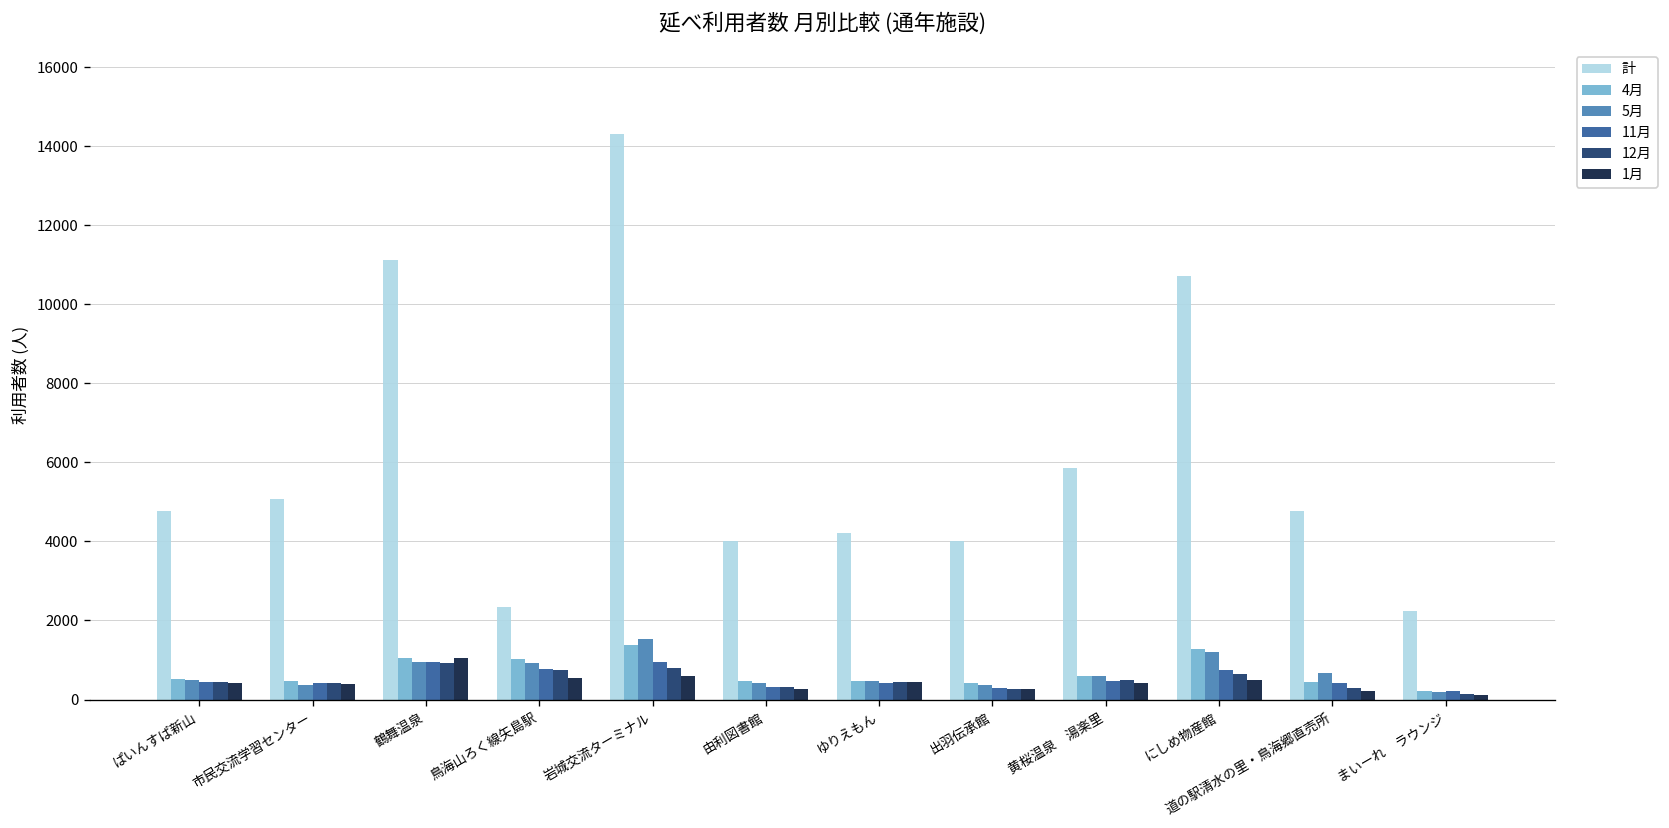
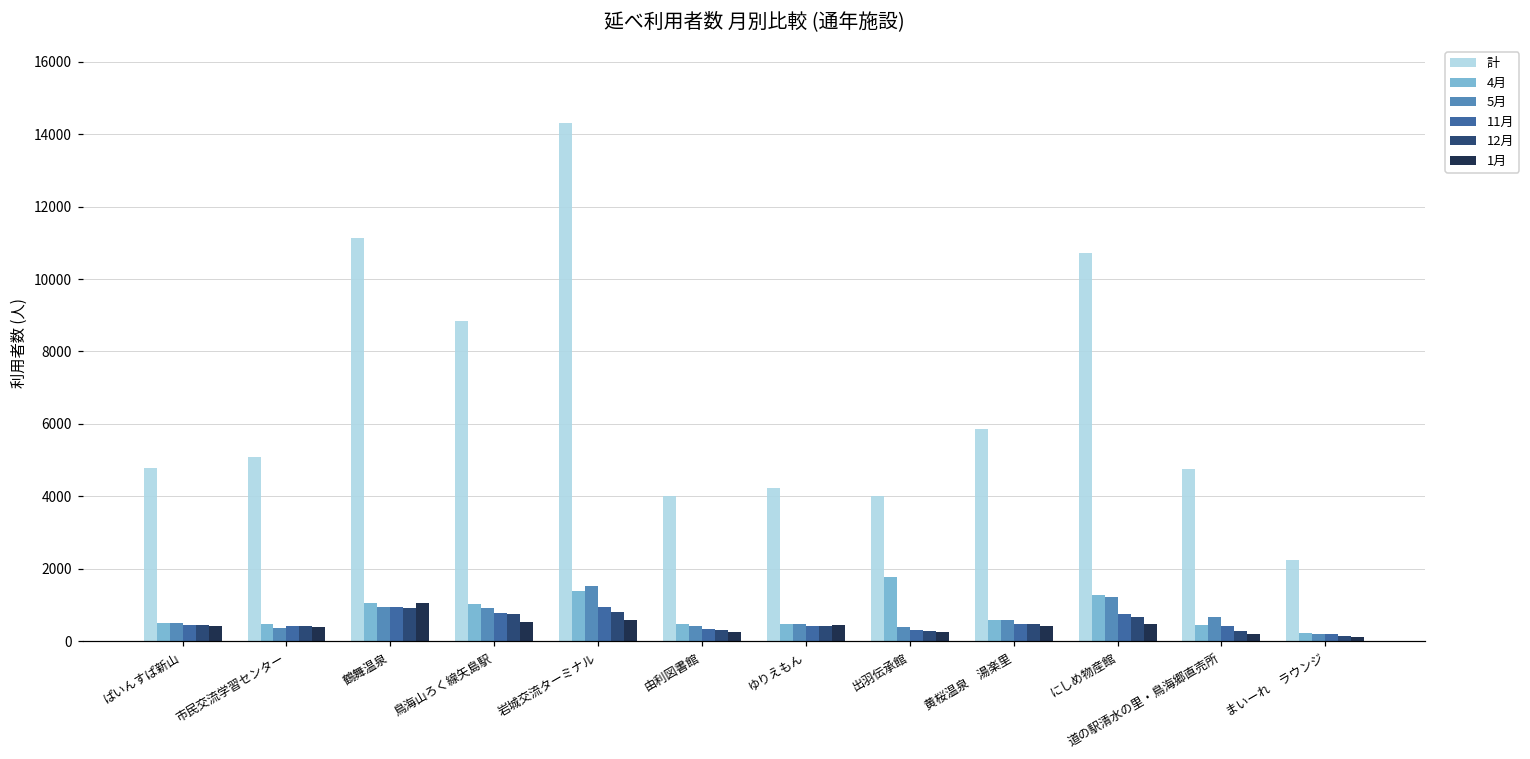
  {
    "計": {
      "ぱいんすぱ新山": 4800,
      "市民交流学習センター": 5100,
      "鶴舞温泉": 11100,
-     "鳥海山ろく線矢島駅": 2300,
+     "鳥海山ろく線矢島駅": 8800,
      "岩城交流ターミナル": 14300,
      "由利図書館": 4000,
      "ゆりえもん": 4200,
      "出羽伝承館": 4000,
      "黄桜温泉 湯楽里": 5900,
      "にしめ物産館": 10700,
      "道の駅清水の里・鳥海郷直売所": 4800,
      "まいーれ ラウンジ": 2200
    },
    "4月": {
      "ぱいんすぱ新山": 500,
      "市民交流学習センター": 500,
      "鶴舞温泉": 1000,
      "鳥海山ろく線矢島駅": 1000,
      "岩城交流ターミナル": 1400,
      "由利図書館": 500,
      "ゆりえもん": 500,
-     "出羽伝承館": 400,
+     "出羽伝承館": 1800,
      "黄桜温泉 湯楽里": 600,
      "にしめ物産館": 1300,
      "道の駅清水の里・鳥海郷直売所": 500,
      "まいーれ ラウンジ": 200
    }
  }
